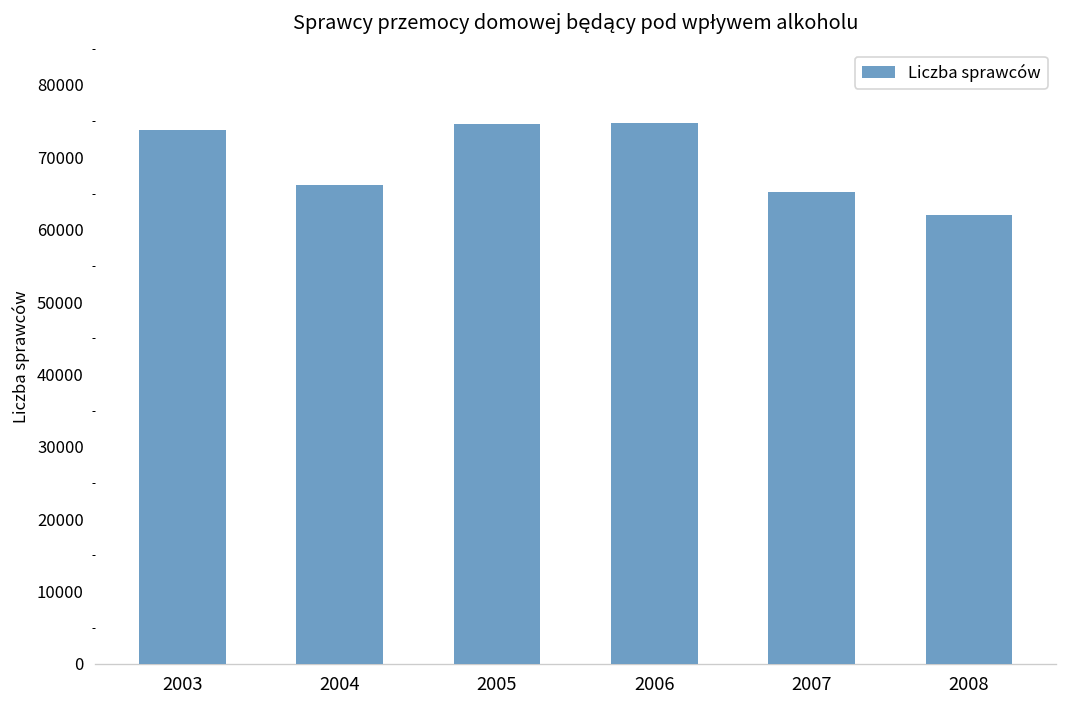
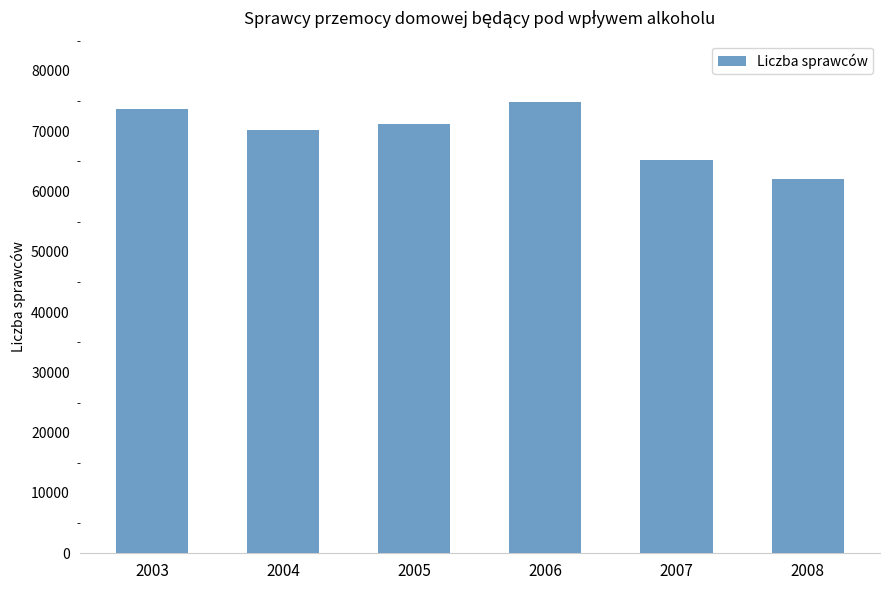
  {
    "2003": 74000,
-   "2004": 66000,
-   "2005": 75000,
+   "2004": 70000,
+   "2005": 71000,
    "2006": 75000,
    "2007": 65000,
    "2008": 62000
  }
